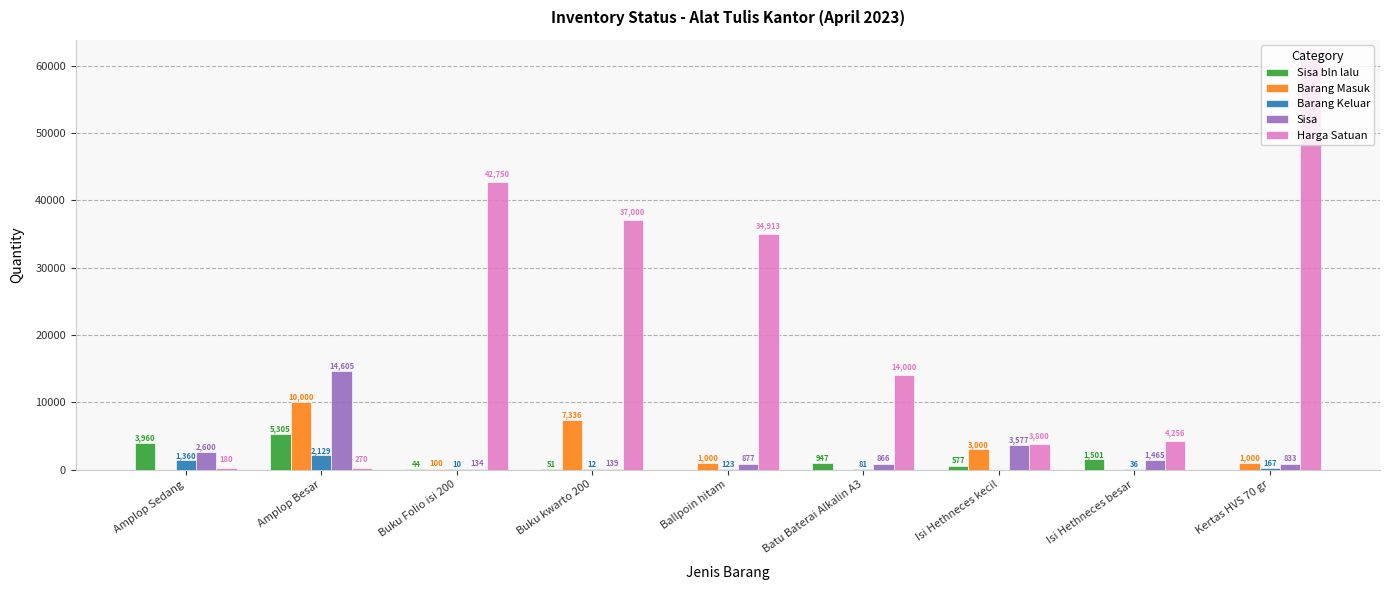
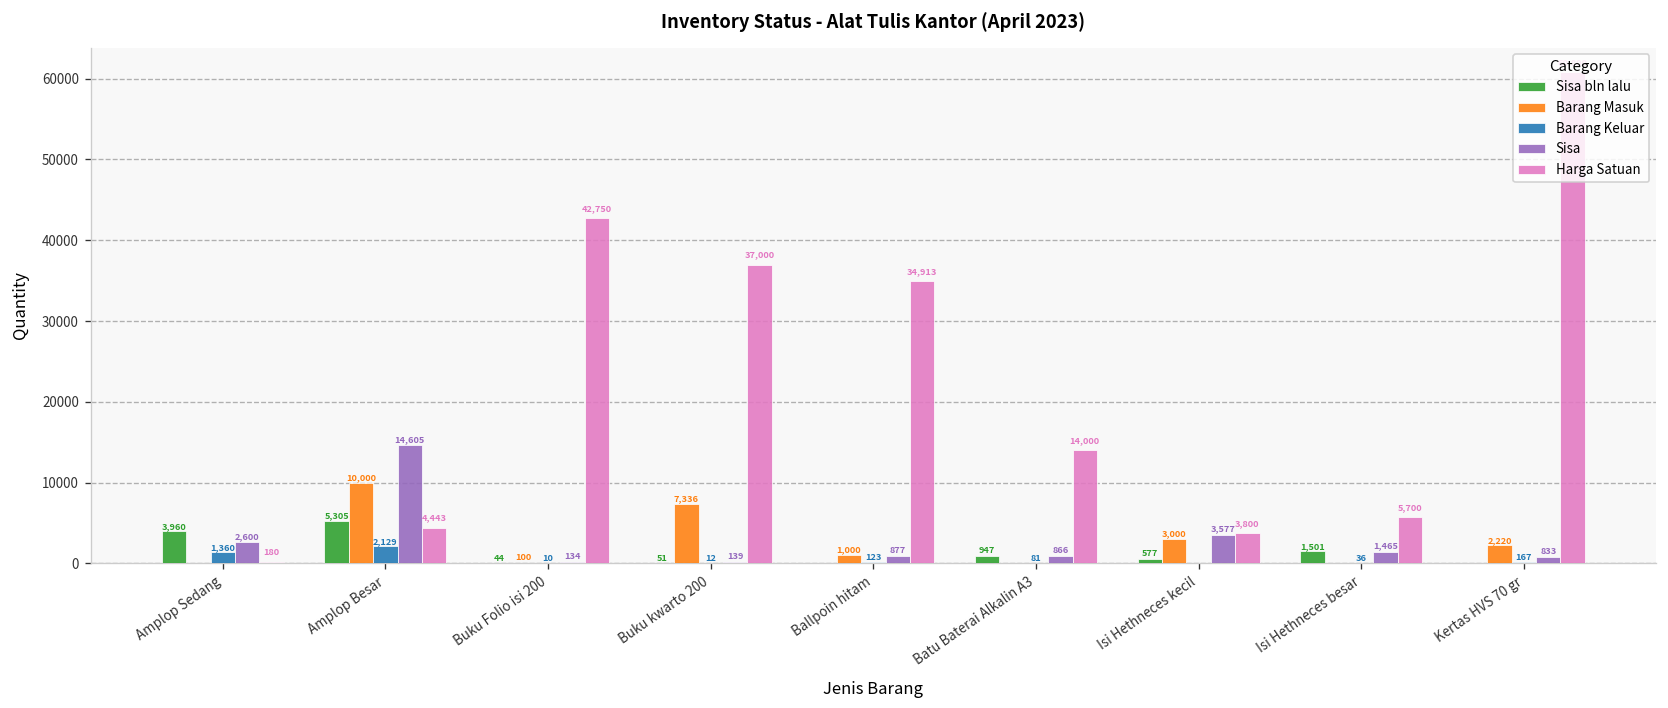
  {
    "Sisa bln lalu": {
      "Amplop Sedang": "3,960",
      "Amplop Besar": "5,305",
      "Buku Folio isi 200": "44",
      "Buku kwarto 200": "51",
      "Batu Baterai Alkalin A3": "947",
      "Isi Hethneces kecil": "577",
      "Isi Hethneces besar": "1,501"
    },
    "Barang Masuk": {
      "Amplop Besar": "10,000",
      "Buku Folio isi 200": "100",
      "Buku kwarto 200": "7,336",
      "Ballpoin hitam": "1,000",
      "Isi Hethneces kecil": "3,000",
-     "Kertas HVS 70 gr": "1,000"
+     "Kertas HVS 70 gr": "2,220"
    },
    "Barang Keluar": {
      "Amplop Sedang": "1,360",
      "Amplop Besar": "2,129",
      "Buku Folio isi 200": "10",
      "Buku kwarto 200": "12",
      "Ballpoin hitam": "123",
      "Batu Baterai Alkalin A3": "81",
      "Isi Hethneces besar": "36",
      "Kertas HVS 70 gr": "167"
    },
    "Sisa": {
      "Amplop Sedang": "2,600",
      "Amplop Besar": "14,605",
      "Buku Folio isi 200": "134",
      "Buku kwarto 200": "139",
      "Ballpoin hitam": "877",
      "Batu Baterai Alkalin A3": "866",
      "Isi Hethneces kecil": "3,577",
      "Isi Hethneces besar": "1,465",
      "Kertas HVS 70 gr": "833"
    },
    "Harga Satuan": {
      "Amplop Sedang": "180",
-     "Amplop Besar": "270",
+     "Amplop Besar": "4,443",
      "Buku Folio isi 200": "42,750",
      "Buku kwarto 200": "37,000",
      "Ballpoin hitam": "34,913",
      "Batu Baterai Alkalin A3": "14,000",
      "Isi Hethneces kecil": "3,800",
-     "Isi Hethneces besar": "4,256"
+     "Isi Hethneces besar": "5,700"
    }
  }
